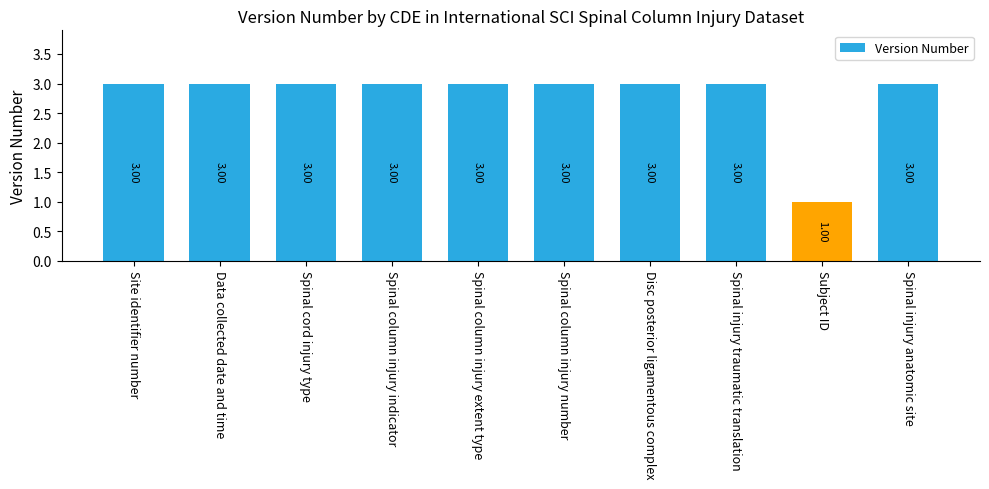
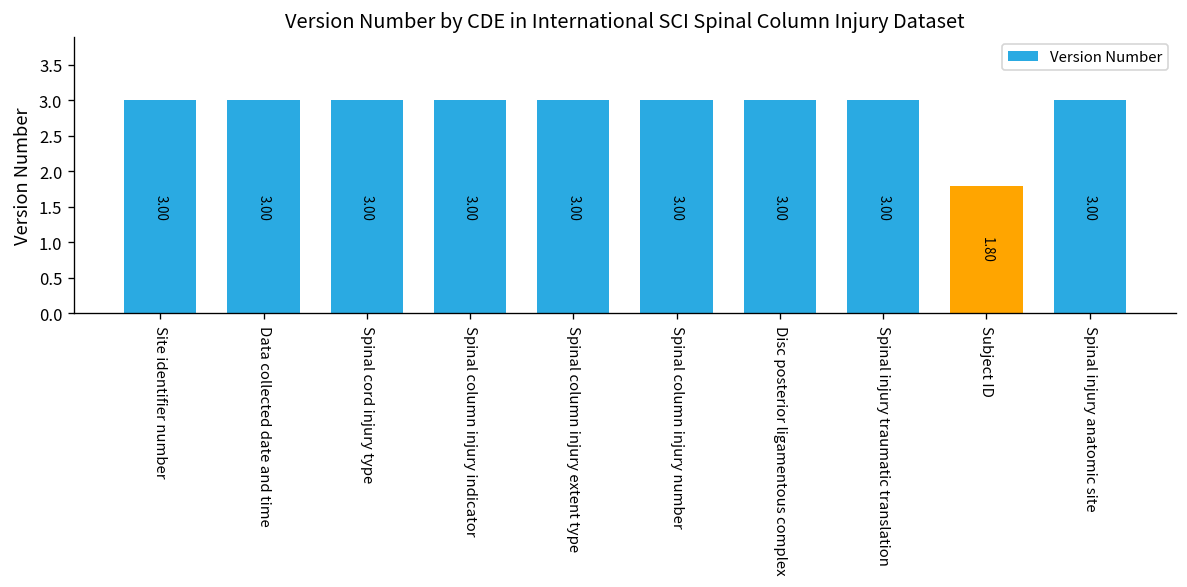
  {
    "Site identifier number": 3.00,
    "Data collected date and time": 3.00,
    "Spinal cord injury type": 3.00,
    "Spinal column injury indicator": 3.00,
    "Spinal column injury extent type": 3.00,
    "Spinal column injury number": 3.00,
    "Disc posterior ligamentous complex": 3.00,
    "Spinal injury traumatic translation": 3.00,
-   "Subject ID": 1.00,
+   "Subject ID": 1.80,
    "Spinal injury anatomic site": 3.00
  }
